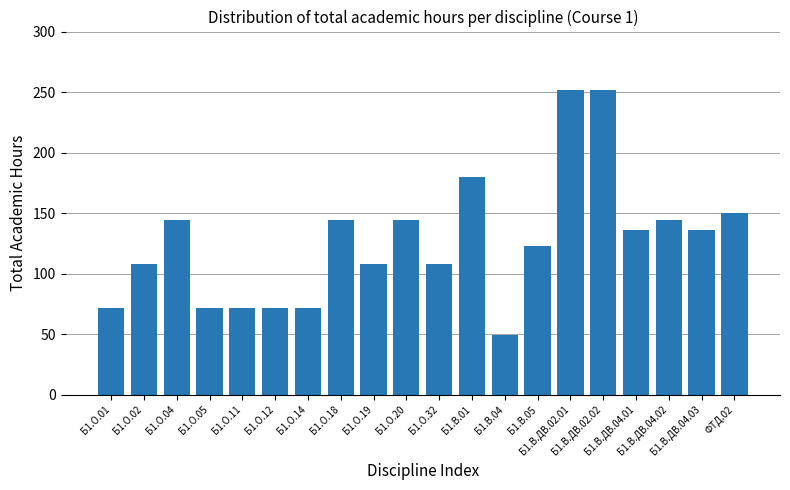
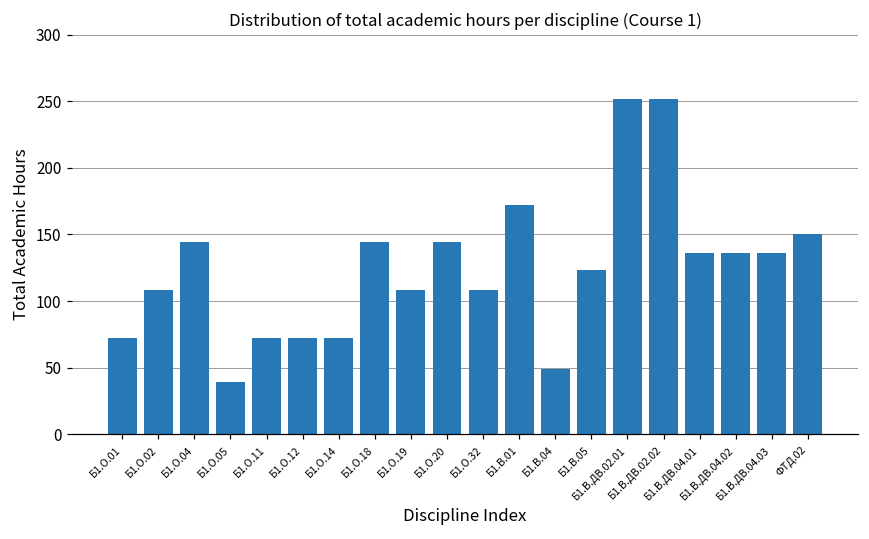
  {
    "Б1.О.01": 72,
    "Б1.О.02": 108,
    "Б1.О.04": 144,
-   "Б1.О.05": 72,
+   "Б1.О.05": 39,
    "Б1.О.11": 72,
    "Б1.О.12": 72,
    "Б1.О.14": 72,
    "Б1.О.18": 144,
    "Б1.О.19": 108,
    "Б1.О.20": 144,
    "Б1.О.32": 108,
-   "Б1.В.01": 180,
+   "Б1.В.01": 172,
    "Б1.В.04": 49,
    "Б1.В.05": 123,
    "Б1.В.ДВ.02.01": 252,
    "Б1.В.ДВ.02.02": 252,
    "Б1.В.ДВ.04.01": 136,
-   "Б1.В.ДВ.04.02": 144,
+   "Б1.В.ДВ.04.02": 136,
    "Б1.В.ДВ.04.03": 136,
    "ФТД.02": 150
  }
